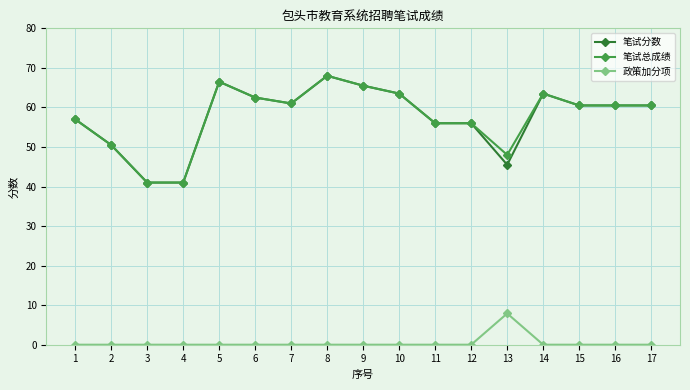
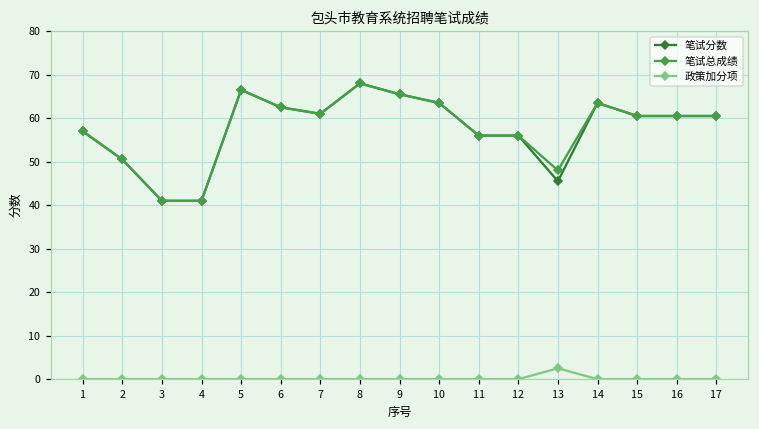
  {
    "政策加分项": {
      "1": 0,
      "2": 0,
      "3": 0,
      "4": 0,
      "5": 0,
      "6": 0,
      "7": 0,
      "8": 0,
      "9": 0,
      "10": 0,
      "11": 0,
      "12": 0,
-     "13": 8,
+     "13": 3,
      "14": 0,
      "15": 0,
      "16": 0,
      "17": 0
    }
  }
